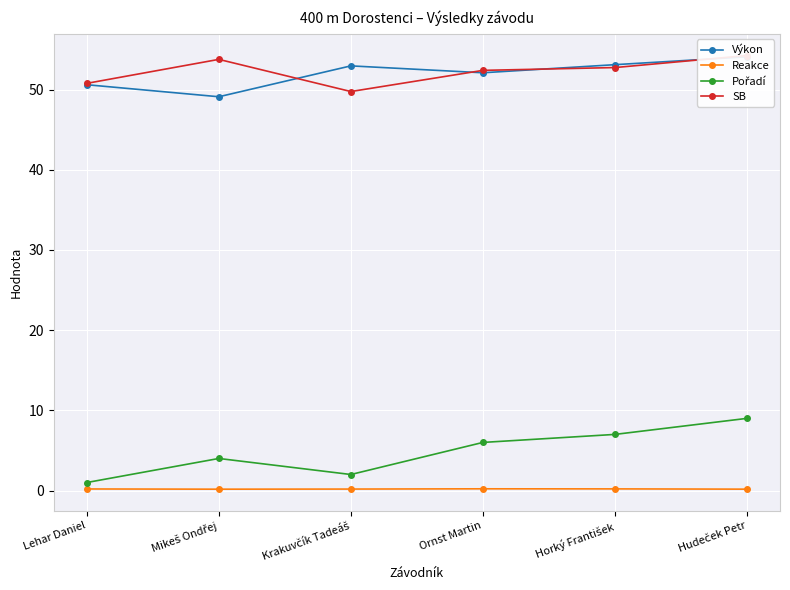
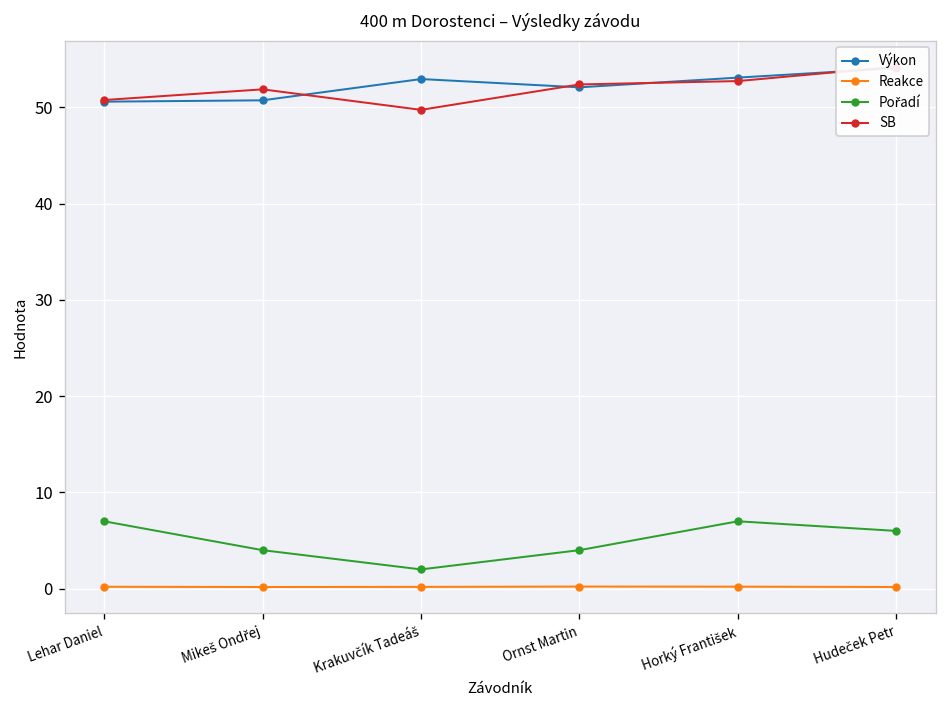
  {
    "Výkon": {
-     "Mikeš Ondřej": 49,
+     "Mikeš Ondřej": 51,
      "Krakuvčík Tadeáš": 53,
      "Horký František": 53
    },
    "Reakce": {
      "Lehar Daniel": 0,
      "Mikeš Ondřej": 0,
      "Krakuvčík Tadeáš": 0,
      "Ornst Martin": 0,
      "Horký František": 0,
      "Hudeček Petr": 0
    },
    "Pořadí": {
-     "Lehar Daniel": 1,
+     "Lehar Daniel": 7,
      "Mikeš Ondřej": 4,
      "Krakuvčík Tadeáš": 2,
-     "Ornst Martin": 6,
+     "Ornst Martin": 4,
      "Horký František": 7,
-     "Hudeček Petr": 9
+     "Hudeček Petr": 6
    },
    "SB": {
-     "Mikeš Ondřej": 54,
+     "Mikeš Ondřej": 52,
      "Krakuvčík Tadeáš": 50,
      "Horký František": 53
    }
  }
